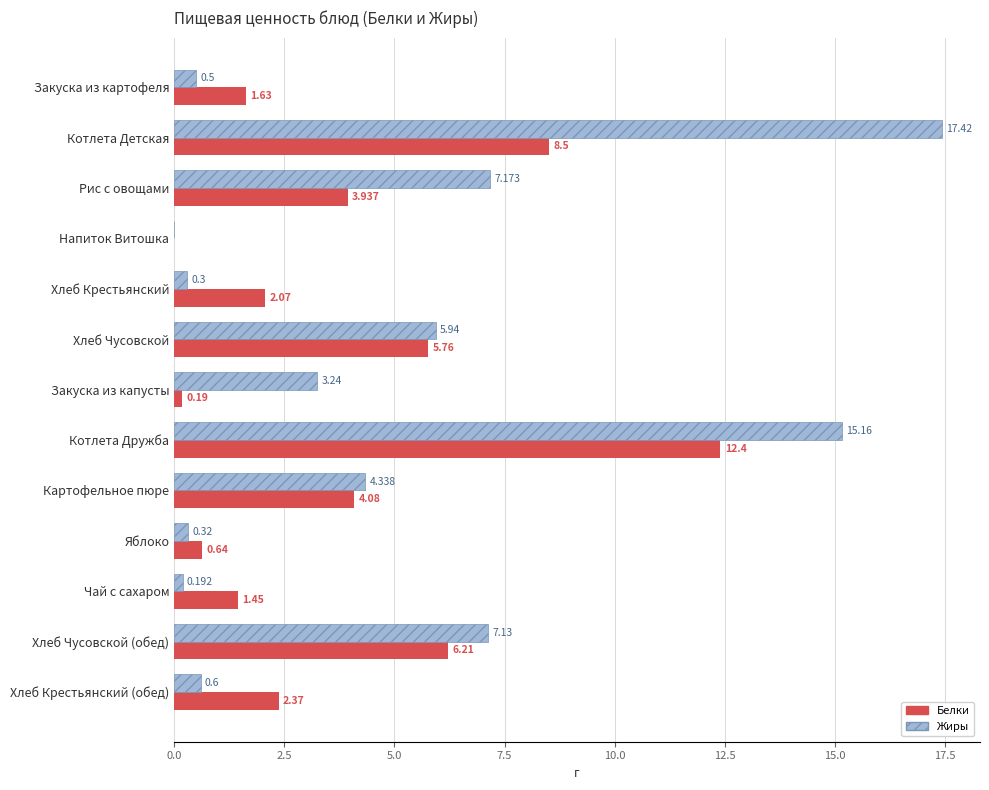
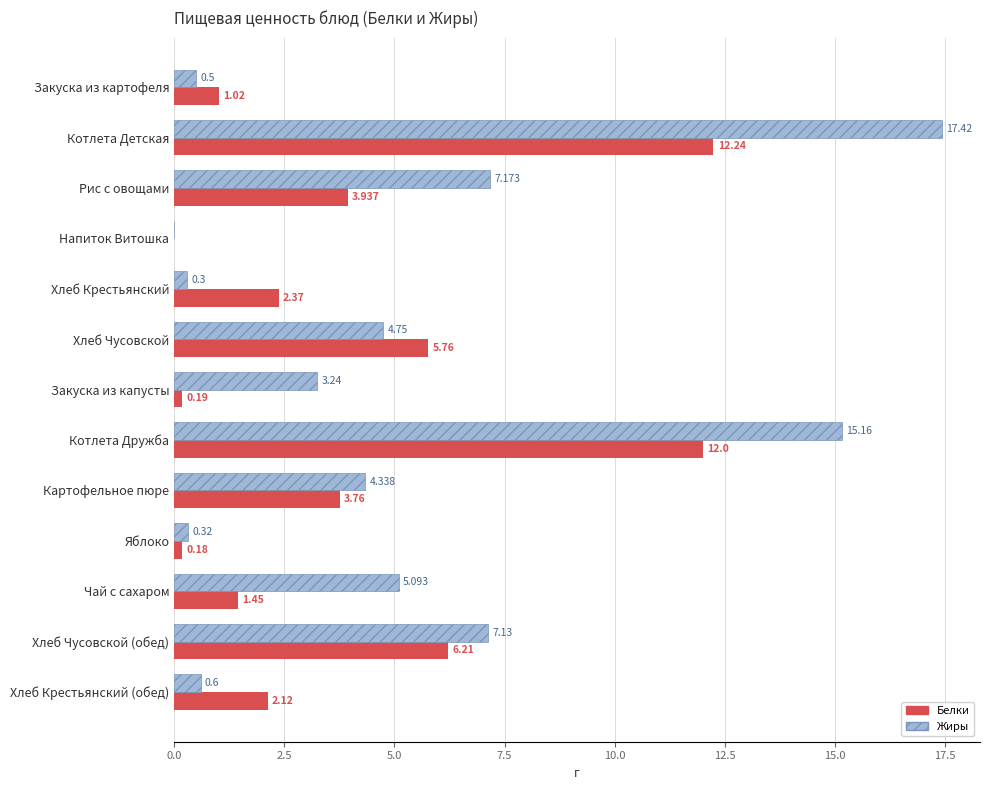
  {
    "Белки": {
-     "Закуска из картофеля": 1.63,
-     "Котлета Детская": 8.5,
+     "Закуска из картофеля": 1.02,
+     "Котлета Детская": 12.24,
      "Рис с овощами": 3.937,
-     "Хлеб Крестьянский": 2.07,
+     "Хлеб Крестьянский": 2.37,
      "Хлеб Чусовской": 5.76,
      "Закуска из капусты": 0.19,
-     "Котлета Дружба": 12.4,
-     "Картофельное пюре": 4.08,
-     "Яблоко": 0.64,
+     "Котлета Дружба": 12.0,
+     "Картофельное пюре": 3.76,
+     "Яблоко": 0.18,
      "Чай с сахаром": 1.45,
      "Хлеб Чусовской (обед)": 6.21,
-     "Хлеб Крестьянский (обед)": 2.37
+     "Хлеб Крестьянский (обед)": 2.12
    },
    "Жиры": {
      "Закуска из картофеля": 0.5,
      "Котлета Детская": 17.42,
      "Рис с овощами": 7.173,
      "Хлеб Крестьянский": 0.3,
-     "Хлеб Чусовской": 5.94,
+     "Хлеб Чусовской": 4.75,
      "Закуска из капусты": 3.24,
      "Котлета Дружба": 15.16,
      "Картофельное пюре": 4.338,
      "Яблоко": 0.32,
-     "Чай с сахаром": 0.192,
+     "Чай с сахаром": 5.093,
      "Хлеб Чусовской (обед)": 7.13,
      "Хлеб Крестьянский (обед)": 0.6
    }
  }
